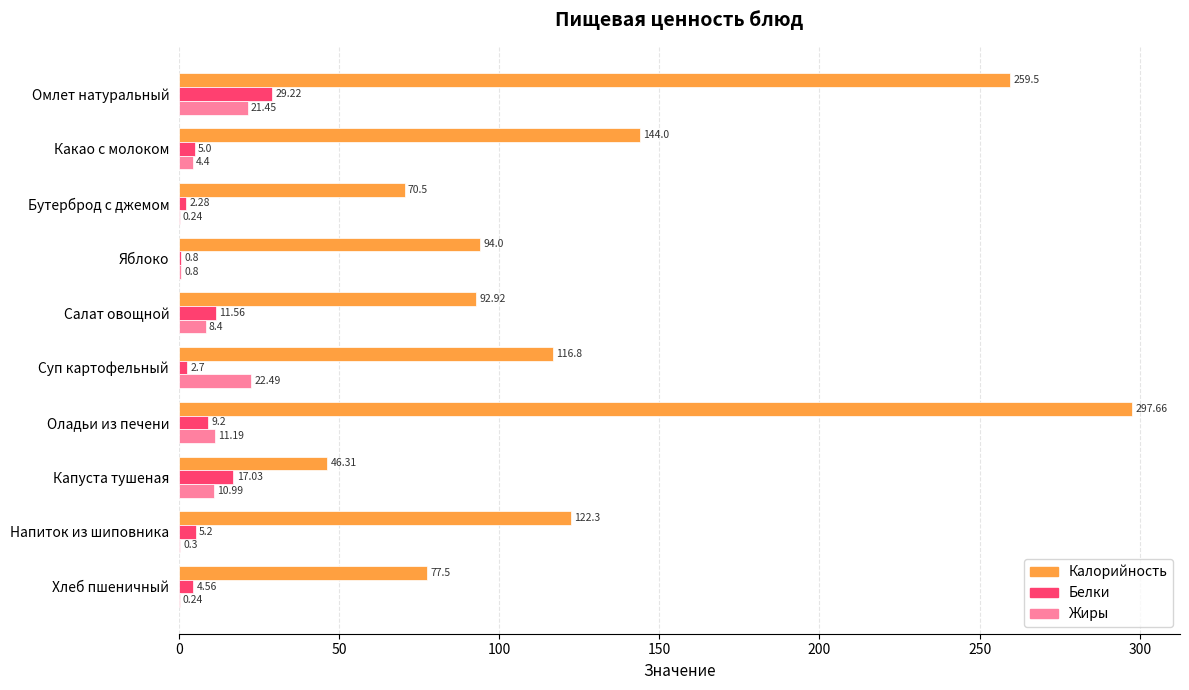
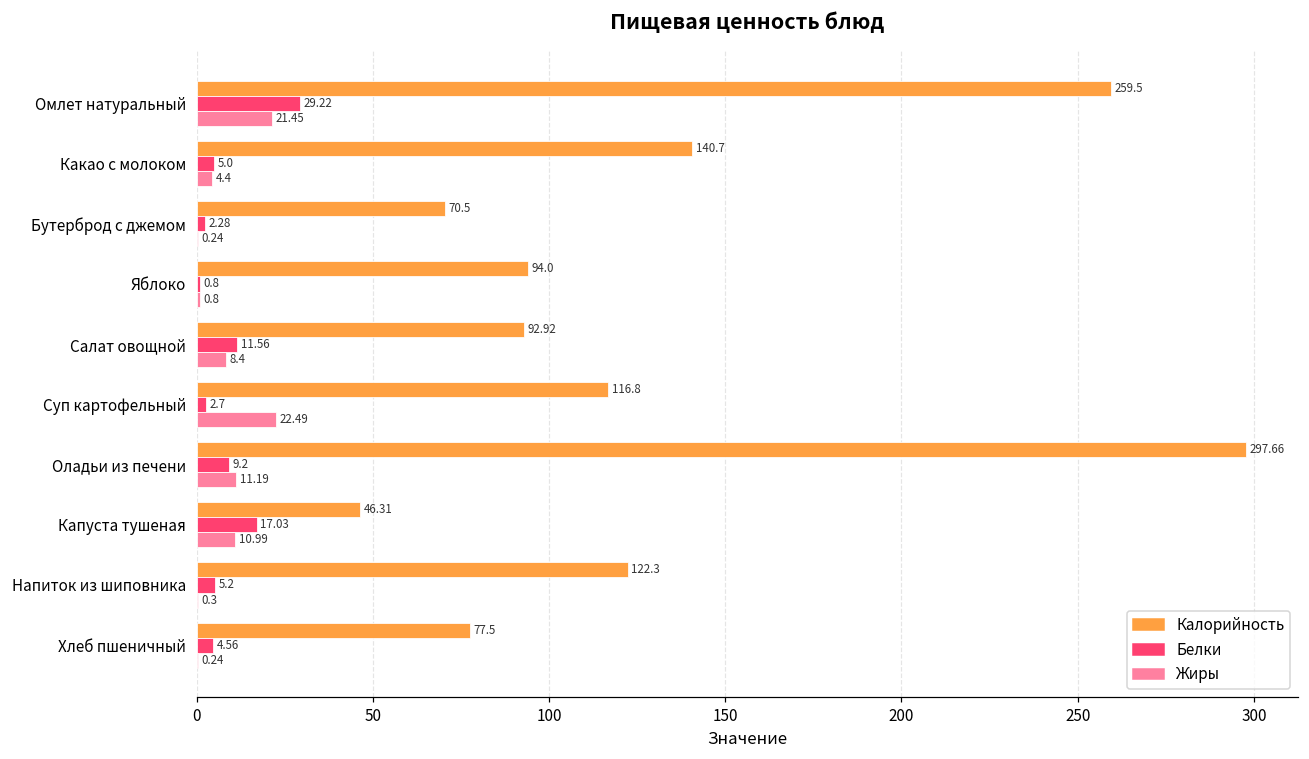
  {
    "Калорийность": {
      "Омлет натуральный": 259.5,
-     "Какао с молоком": 144.0,
+     "Какао с молоком": 140.7,
      "Бутерброд с джемом": 70.5,
      "Яблоко": 94.0,
      "Салат овощной": 92.92,
      "Суп картофельный": 116.8,
      "Оладьи из печени": 297.66,
      "Капуста тушеная": 46.31,
      "Напиток из шиповника": 122.3,
      "Хлеб пшеничный": 77.5
    },
    "Белки": {
      "Омлет натуральный": 29.22,
      "Какао с молоком": 5.0,
      "Бутерброд с джемом": 2.28,
      "Яблоко": 0.8,
      "Салат овощной": 11.56,
      "Суп картофельный": 2.7,
      "Оладьи из печени": 9.2,
      "Капуста тушеная": 17.03,
      "Напиток из шиповника": 5.2,
      "Хлеб пшеничный": 4.56
    },
    "Жиры": {
      "Омлет натуральный": 21.45,
      "Какао с молоком": 4.4,
      "Бутерброд с джемом": 0.24,
      "Яблоко": 0.8,
      "Салат овощной": 8.4,
      "Суп картофельный": 22.49,
      "Оладьи из печени": 11.19,
      "Капуста тушеная": 10.99,
      "Напиток из шиповника": 0.3,
      "Хлеб пшеничный": 0.24
    }
  }
